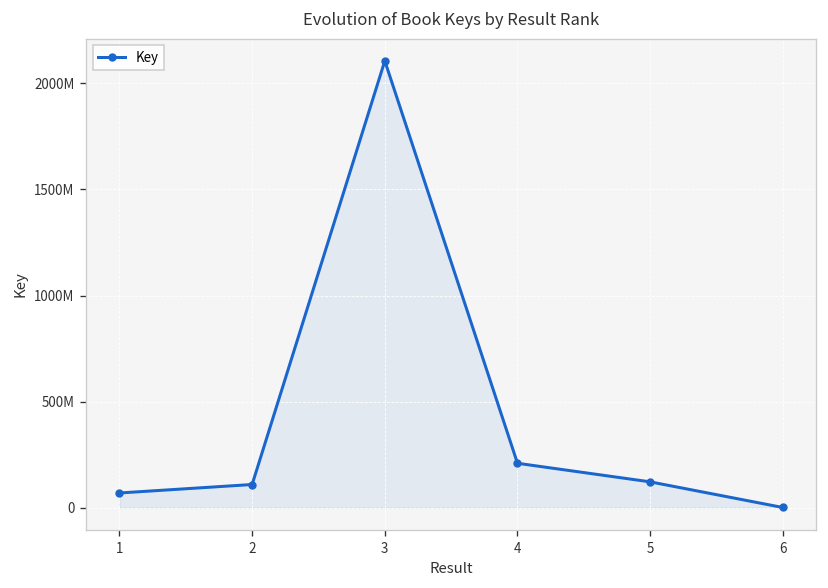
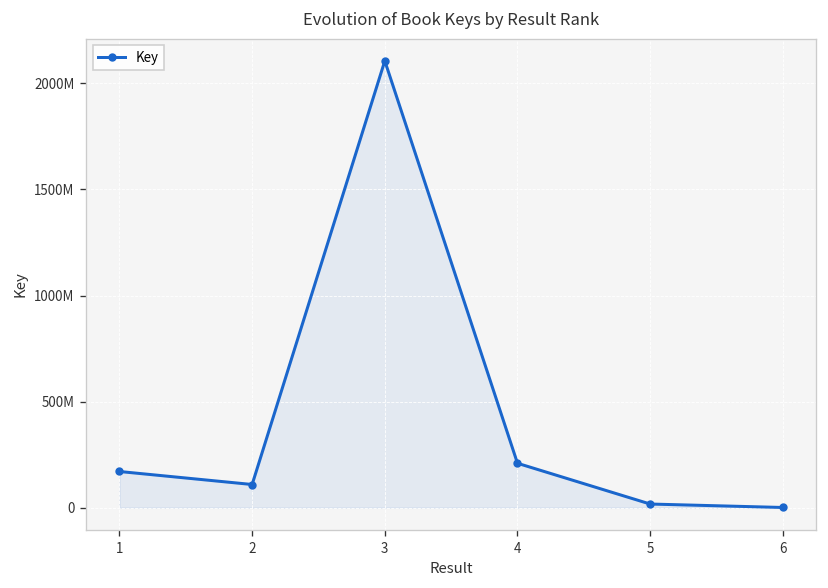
  {
-   "1": 70000000,
+   "1": 170000000,
    "2": 110000000,
    "3": 2110000000,
    "4": 210000000,
-   "5": 120000000,
+   "5": 20000000,
    "6": 0
  }
